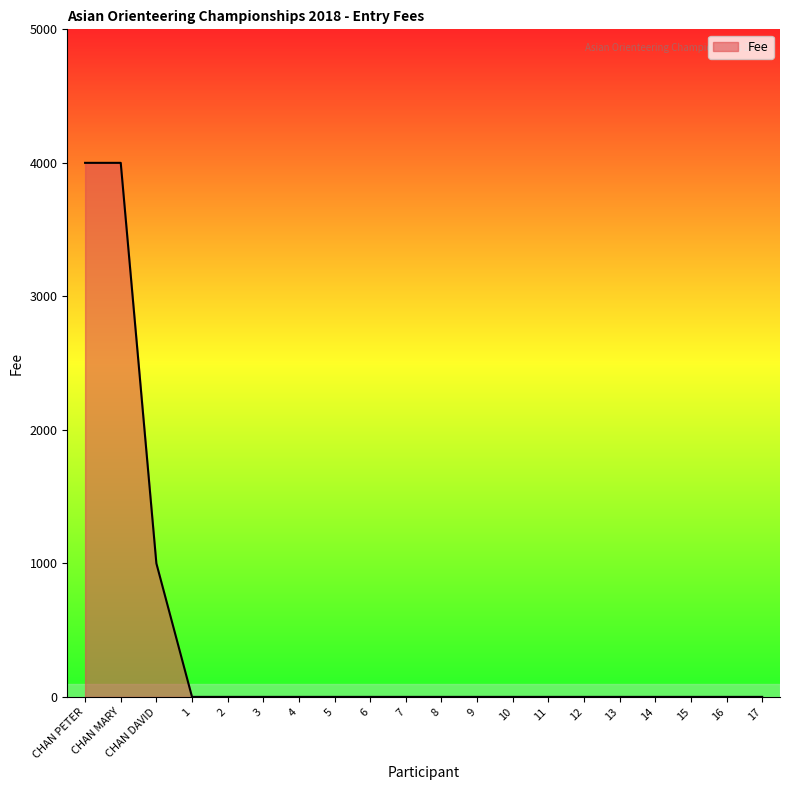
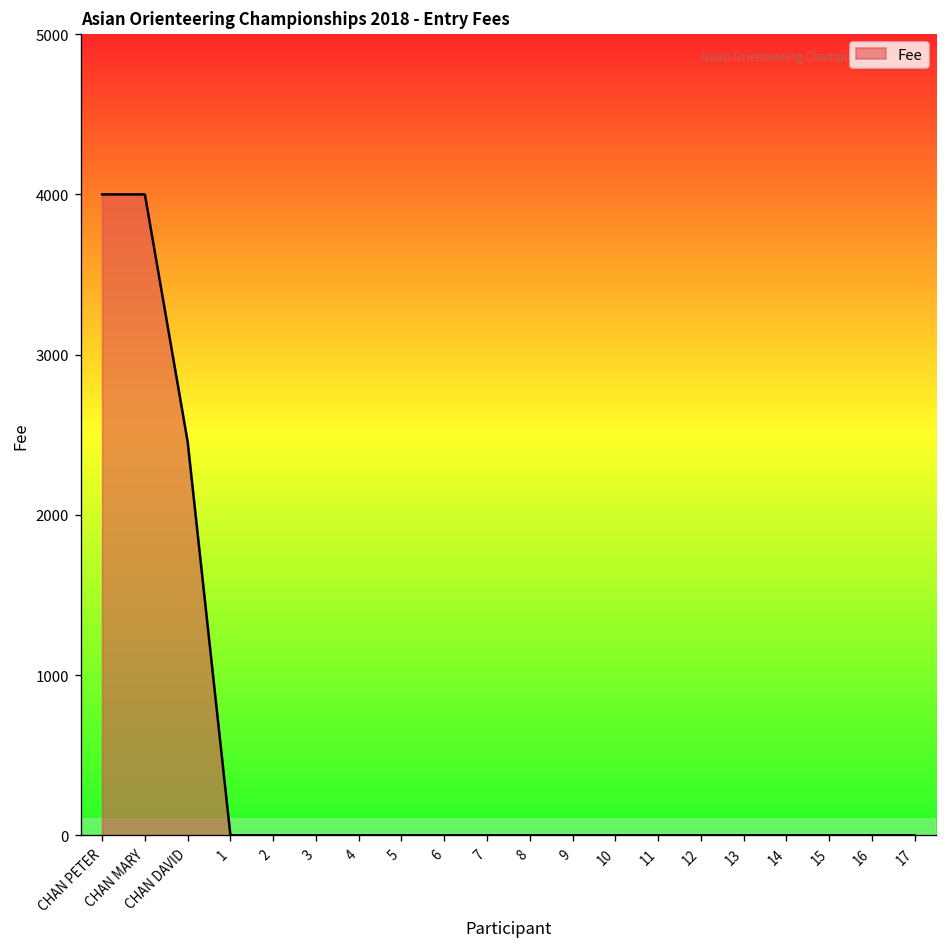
  {
    "CHAN PETER": 4000,
    "CHAN MARY": 4000,
-   "CHAN DAVID": 1000
+   "CHAN DAVID": 2460
  }
